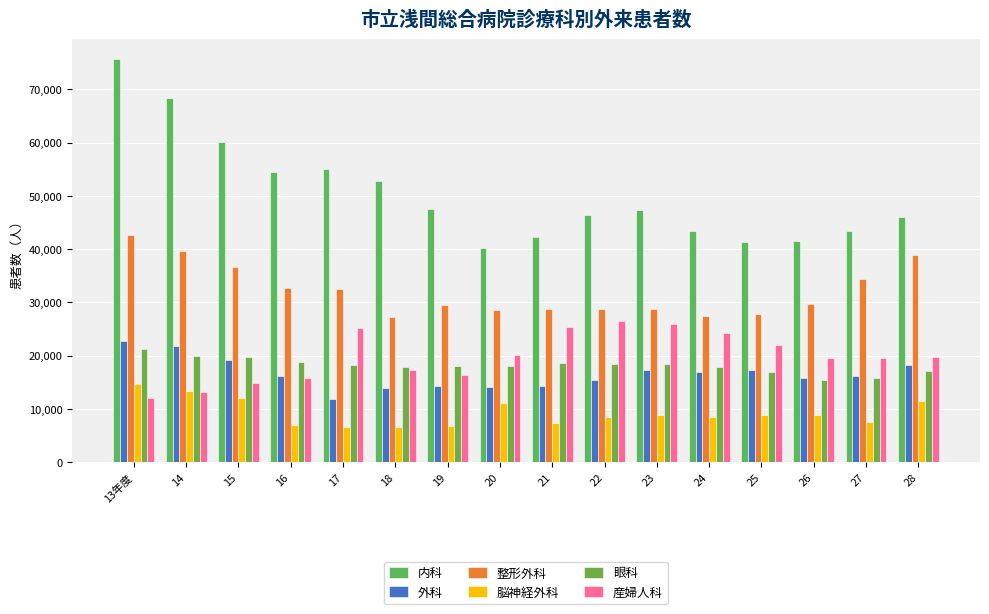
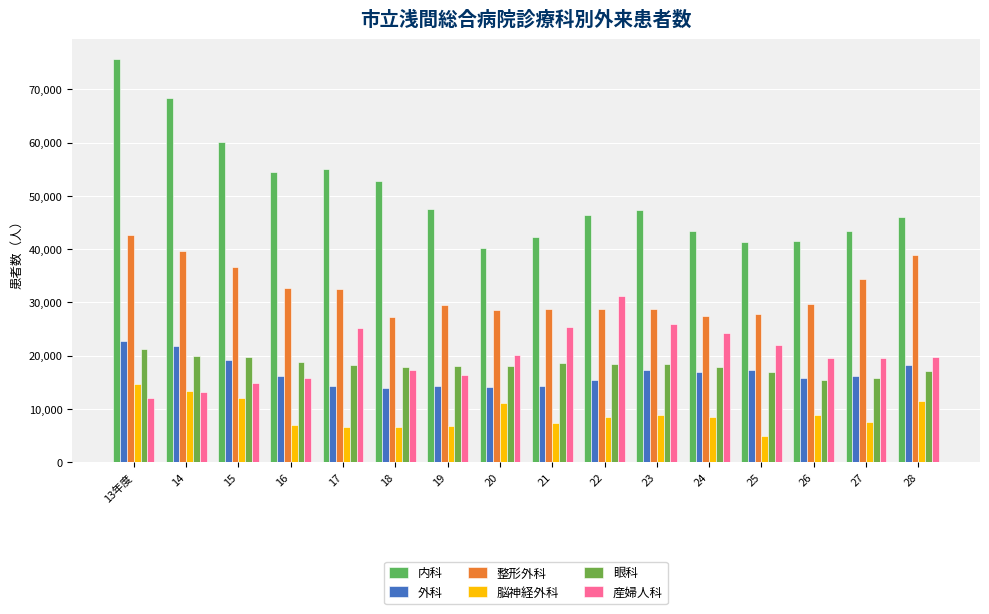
  {
    "外科": {
      "13年度": "23,000",
      "14": "22,000",
      "15": "19,000",
      "16": "16,000",
-     "17": "12,000",
+     "17": "14,000",
      "18": "14,000",
      "19": "14,000",
      "20": "14,000",
      "21": "14,000",
      "22": "16,000",
      "23": "17,000",
      "24": "17,000",
      "25": "17,000",
      "26": "16,000",
      "27": "16,000",
      "28": "18,000"
    },
    "整形外科": {
      "13年度": "43,000",
      "14": "40,000",
      "15": "37,000",
      "16": "33,000",
      "17": "33,000",
      "18": "27,000",
      "19": "30,000",
      "20": "29,000",
      "21": "29,000",
      "22": "29,000",
      "23": "29,000",
      "24": "27,000",
      "25": "28,000",
      "26": "30,000",
      "27": "34,000",
      "28": "39,000"
    },
    "脳神経外科": {
      "13年度": "15,000",
      "14": "13,000",
      "15": "12,000",
      "16": "7,000",
      "17": "7,000",
      "18": "7,000",
      "19": "7,000",
      "20": "11,000",
      "21": "7,000",
      "22": "9,000",
      "23": "9,000",
      "24": "8,000",
-     "25": "9,000",
+     "25": "5,000",
      "26": "9,000",
      "27": "8,000",
      "28": "12,000"
    },
    "産婦人科": {
      "13年度": "12,000",
      "14": "13,000",
      "15": "15,000",
      "16": "16,000",
      "17": "25,000",
      "18": "17,000",
      "19": "16,000",
      "20": "20,000",
      "21": "25,000",
-     "22": "27,000",
+     "22": "31,000",
      "23": "26,000",
      "24": "24,000",
      "25": "22,000",
      "26": "19,000",
      "27": "20,000",
      "28": "20,000"
    }
  }
